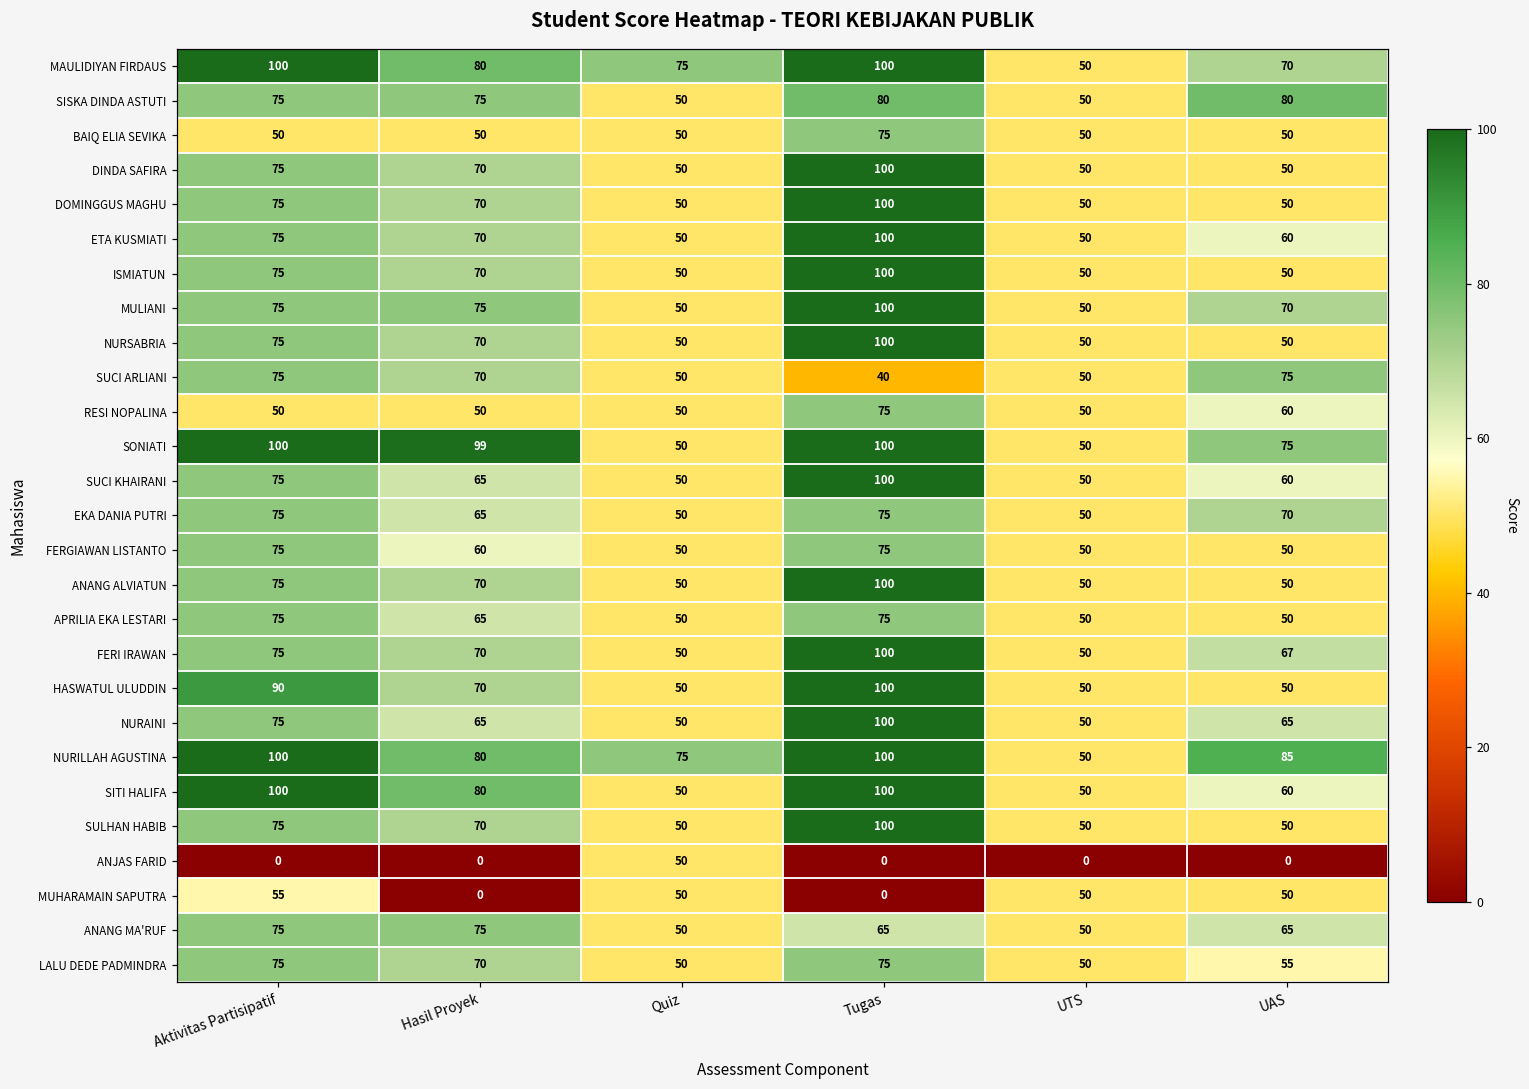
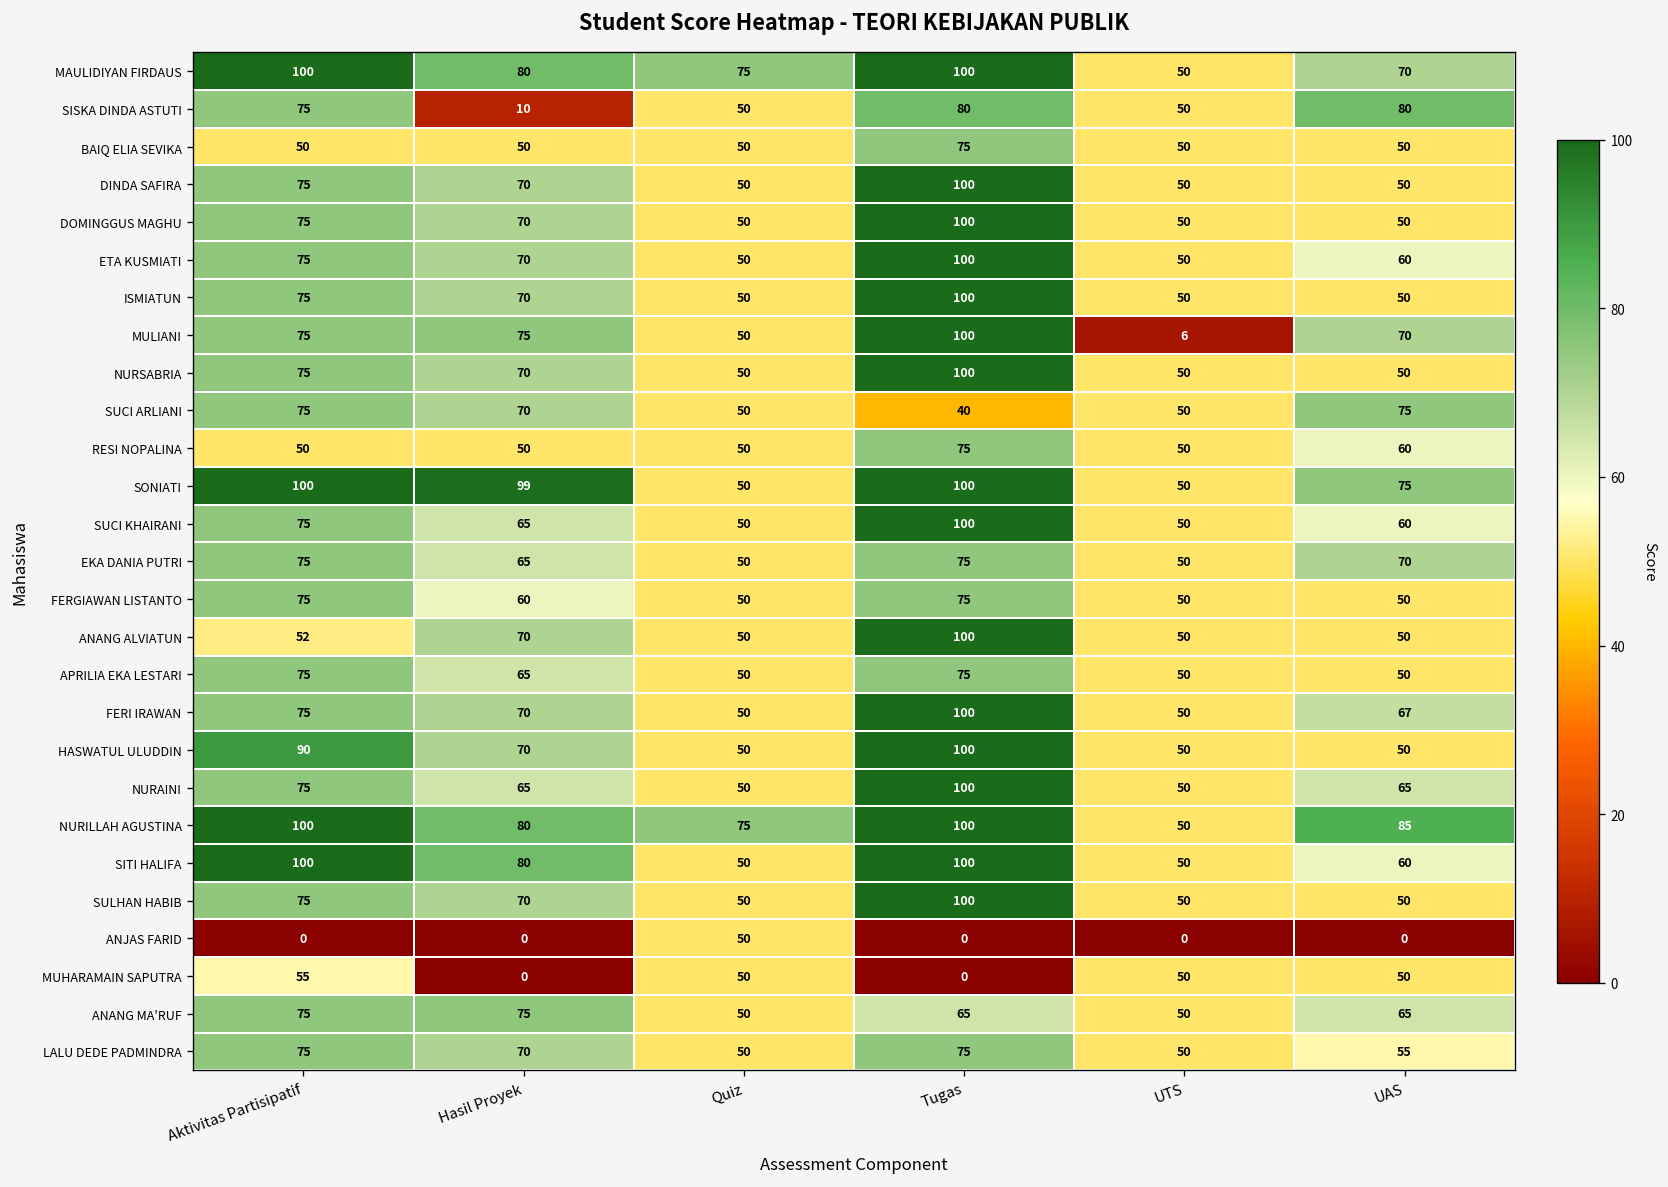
  {
    "MAULIDIYAN FIRDAUS": {
      "Aktivitas Partisipatif": 100,
      "Hasil Proyek": 80,
      "Quiz": 75,
      "Tugas": 100,
      "UTS": 50,
      "UAS": 70
    },
    "SISKA DINDA ASTUTI": {
      "Aktivitas Partisipatif": 75,
-     "Hasil Proyek": 75,
+     "Hasil Proyek": 10,
      "Quiz": 50,
      "Tugas": 80,
      "UTS": 50,
      "UAS": 80
    },
    "BAIQ ELIA SEVIKA": {
      "Aktivitas Partisipatif": 50,
      "Hasil Proyek": 50,
      "Quiz": 50,
      "Tugas": 75,
      "UTS": 50,
      "UAS": 50
    },
    "DINDA SAFIRA": {
      "Aktivitas Partisipatif": 75,
      "Hasil Proyek": 70,
      "Quiz": 50,
      "Tugas": 100,
      "UTS": 50,
      "UAS": 50
    },
    "DOMINGGUS MAGHU": {
      "Aktivitas Partisipatif": 75,
      "Hasil Proyek": 70,
      "Quiz": 50,
      "Tugas": 100,
      "UTS": 50,
      "UAS": 50
    },
    "ETA KUSMIATI": {
      "Aktivitas Partisipatif": 75,
      "Hasil Proyek": 70,
      "Quiz": 50,
      "Tugas": 100,
      "UTS": 50,
      "UAS": 60
    },
    "ISMIATUN": {
      "Aktivitas Partisipatif": 75,
      "Hasil Proyek": 70,
      "Quiz": 50,
      "Tugas": 100,
      "UTS": 50,
      "UAS": 50
    },
    "MULIANI": {
      "Aktivitas Partisipatif": 75,
      "Hasil Proyek": 75,
      "Quiz": 50,
      "Tugas": 100,
-     "UTS": 50,
+     "UTS": 6,
      "UAS": 70
    },
    "NURSABRIA": {
      "Aktivitas Partisipatif": 75,
      "Hasil Proyek": 70,
      "Quiz": 50,
      "Tugas": 100,
      "UTS": 50,
      "UAS": 50
    },
    "SUCI ARLIANI": {
      "Aktivitas Partisipatif": 75,
      "Hasil Proyek": 70,
      "Quiz": 50,
      "Tugas": 40,
      "UTS": 50,
      "UAS": 75
    },
    "RESI NOPALINA": {
      "Aktivitas Partisipatif": 50,
      "Hasil Proyek": 50,
      "Quiz": 50,
      "Tugas": 75,
      "UTS": 50,
      "UAS": 60
    },
    "SONIATI": {
      "Aktivitas Partisipatif": 100,
      "Hasil Proyek": 99,
      "Quiz": 50,
      "Tugas": 100,
      "UTS": 50,
      "UAS": 75
    },
    "SUCI KHAIRANI": {
      "Aktivitas Partisipatif": 75,
      "Hasil Proyek": 65,
      "Quiz": 50,
      "Tugas": 100,
      "UTS": 50,
      "UAS": 60
    },
    "EKA DANIA PUTRI": {
      "Aktivitas Partisipatif": 75,
      "Hasil Proyek": 65,
      "Quiz": 50,
      "Tugas": 75,
      "UTS": 50,
      "UAS": 70
    },
    "FERGIAWAN LISTANTO": {
      "Aktivitas Partisipatif": 75,
      "Hasil Proyek": 60,
      "Quiz": 50,
      "Tugas": 75,
      "UTS": 50,
      "UAS": 50
    },
    "ANANG ALVIATUN": {
-     "Aktivitas Partisipatif": 75,
+     "Aktivitas Partisipatif": 52,
      "Hasil Proyek": 70,
      "Quiz": 50,
      "Tugas": 100,
      "UTS": 50,
      "UAS": 50
    },
    "APRILIA EKA LESTARI": {
      "Aktivitas Partisipatif": 75,
      "Hasil Proyek": 65,
      "Quiz": 50,
      "Tugas": 75,
      "UTS": 50,
      "UAS": 50
    },
    "FERI IRAWAN": {
      "Aktivitas Partisipatif": 75,
      "Hasil Proyek": 70,
      "Quiz": 50,
      "Tugas": 100,
      "UTS": 50,
      "UAS": 67
    },
    "HASWATUL ULUDDIN": {
      "Aktivitas Partisipatif": 90,
      "Hasil Proyek": 70,
      "Quiz": 50,
      "Tugas": 100,
      "UTS": 50,
      "UAS": 50
    },
    "NURAINI": {
      "Aktivitas Partisipatif": 75,
      "Hasil Proyek": 65,
      "Quiz": 50,
      "Tugas": 100,
      "UTS": 50,
      "UAS": 65
    },
    "NURILLAH AGUSTINA": {
      "Aktivitas Partisipatif": 100,
      "Hasil Proyek": 80,
      "Quiz": 75,
      "Tugas": 100,
      "UTS": 50,
      "UAS": 85
    },
    "SITI HALIFA": {
      "Aktivitas Partisipatif": 100,
      "Hasil Proyek": 80,
      "Quiz": 50,
      "Tugas": 100,
      "UTS": 50,
      "UAS": 60
    },
    "SULHAN HABIB": {
      "Aktivitas Partisipatif": 75,
      "Hasil Proyek": 70,
      "Quiz": 50,
      "Tugas": 100,
      "UTS": 50,
      "UAS": 50
    },
    "ANJAS FARID": {
      "Aktivitas Partisipatif": 0,
      "Hasil Proyek": 0,
      "Quiz": 50,
      "Tugas": 0,
      "UTS": 0,
      "UAS": 0
    },
    "MUHARAMAIN SAPUTRA": {
      "Aktivitas Partisipatif": 55,
      "Hasil Proyek": 0,
      "Quiz": 50,
      "Tugas": 0,
      "UTS": 50,
      "UAS": 50
    },
    "ANANG MA'RUF": {
      "Aktivitas Partisipatif": 75,
      "Hasil Proyek": 75,
      "Quiz": 50,
      "Tugas": 65,
      "UTS": 50,
      "UAS": 65
    },
    "LALU DEDE PADMINDRA": {
      "Aktivitas Partisipatif": 75,
      "Hasil Proyek": 70,
      "Quiz": 50,
      "Tugas": 75,
      "UTS": 50,
      "UAS": 55
    }
  }
